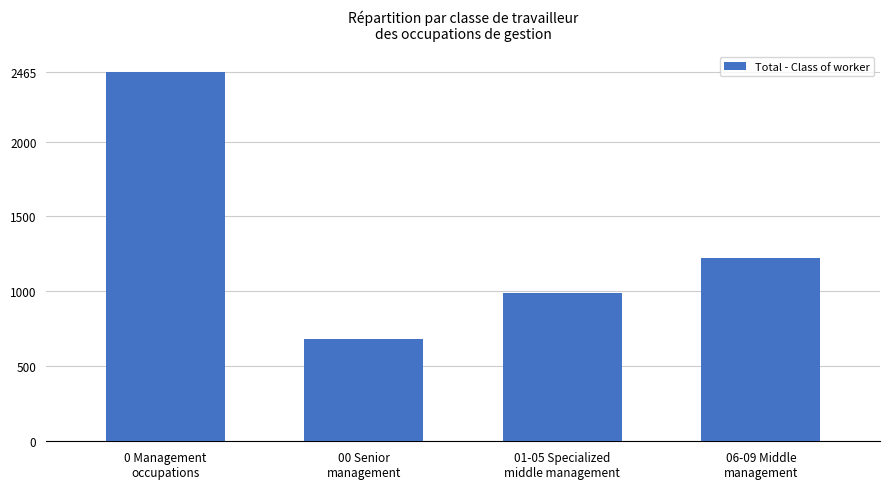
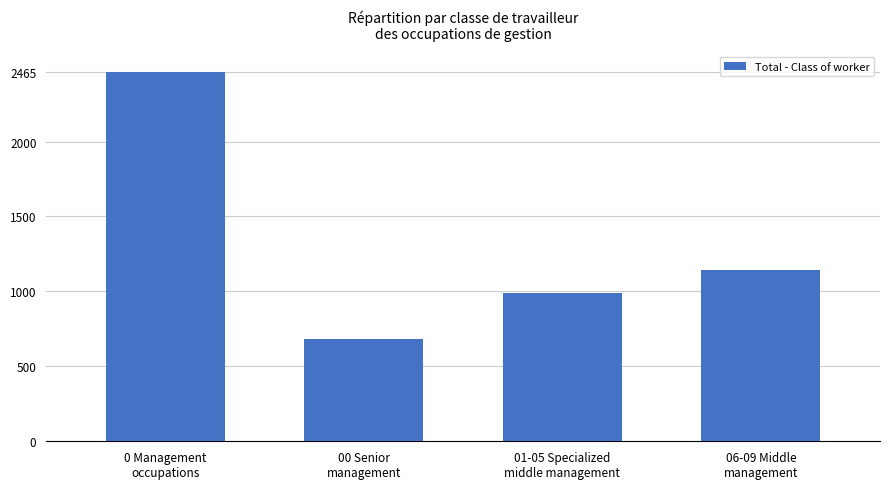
  {
    "0 Management occupations": 2470,
    "00 Senior management": 690,
    "01-05 Specialized middle management": 990,
-   "06-09 Middle management": 1220
+   "06-09 Middle management": 1150
  }
